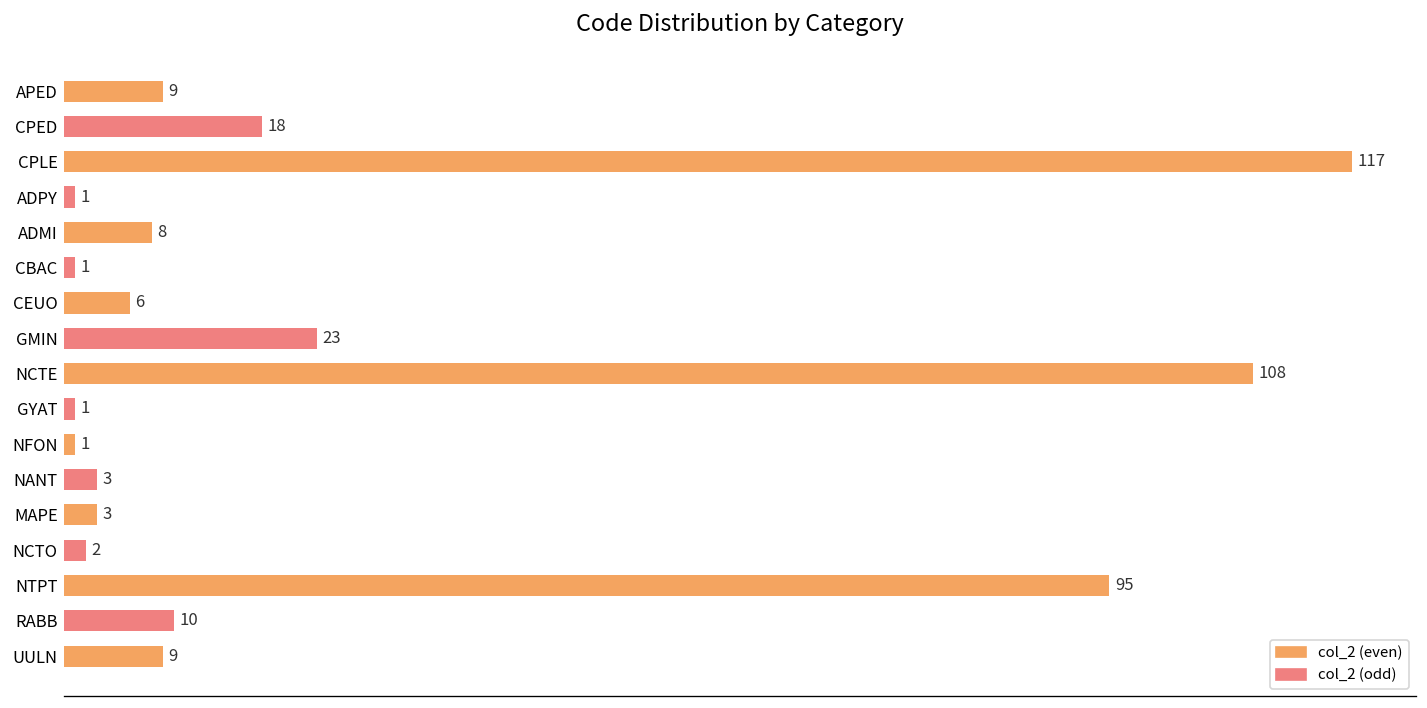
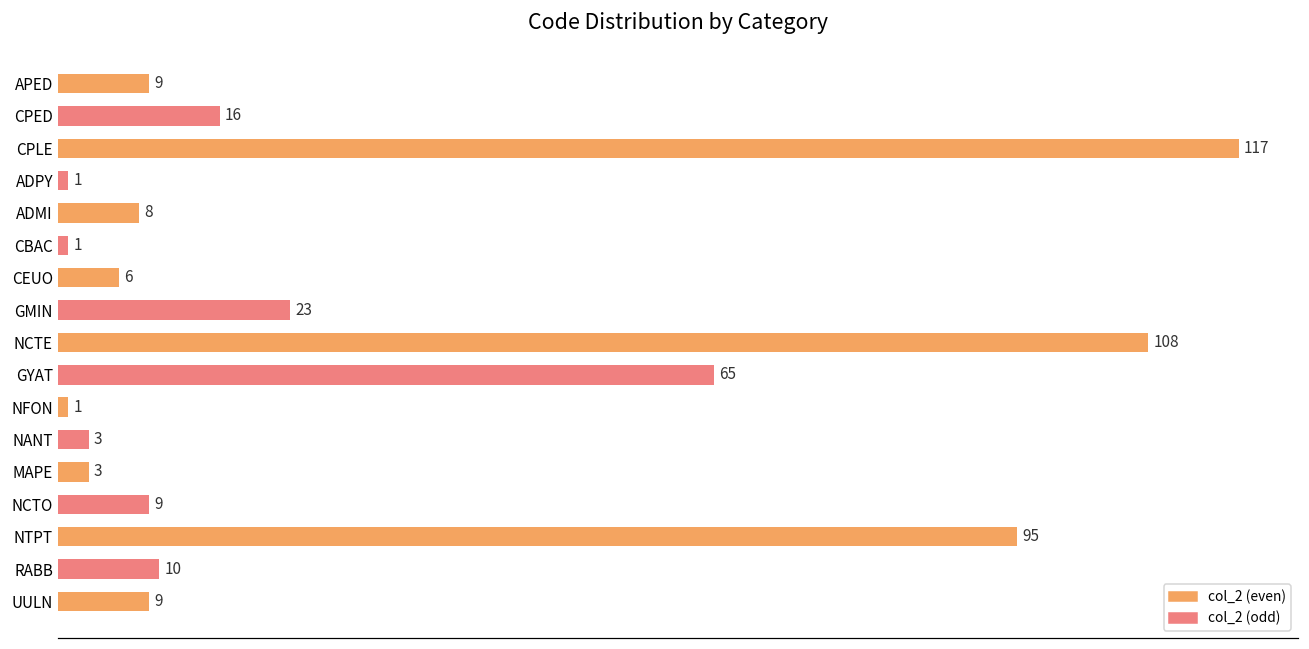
  {
    "APED": 9,
-   "CPED": 18,
+   "CPED": 16,
    "CPLE": 117,
    "ADPY": 1,
    "ADMI": 8,
    "CBAC": 1,
    "CEUO": 6,
    "GMIN": 23,
    "NCTE": 108,
-   "GYAT": 1,
+   "GYAT": 65,
    "NFON": 1,
    "NANT": 3,
    "MAPE": 3,
-   "NCTO": 2,
+   "NCTO": 9,
    "NTPT": 95,
    "RABB": 10,
    "UULN": 9
  }
